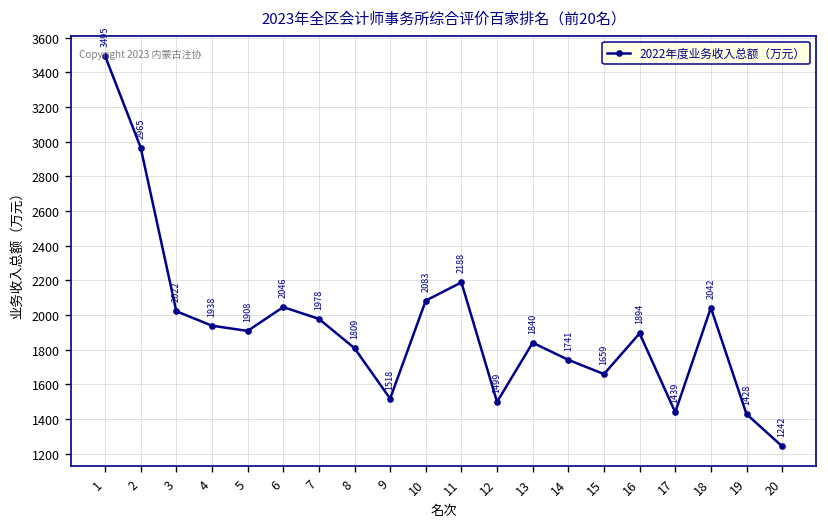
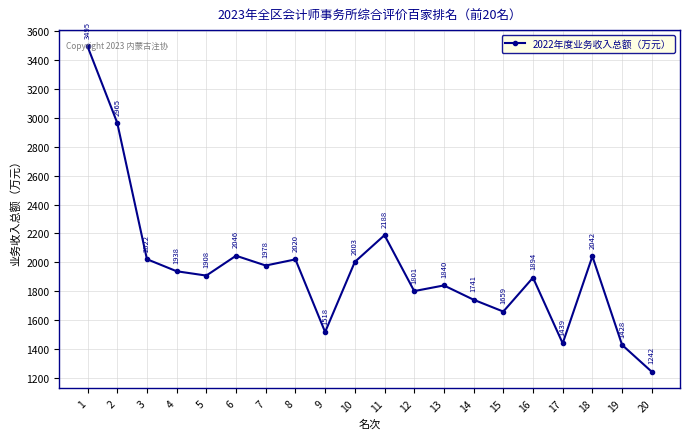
  {
    "1": 3495,
    "2": 2965,
    "3": 2022,
    "4": 1938,
    "5": 1908,
    "6": 2046,
    "7": 1978,
-   "8": 1809,
+   "8": 2020,
    "9": 1518,
-   "10": 2083,
+   "10": 2003,
    "11": 2188,
-   "12": 1499,
+   "12": 1801,
    "13": 1840,
    "14": 1741,
    "15": 1659,
    "16": 1894,
    "17": 1439,
    "18": 2042,
    "19": 1428,
    "20": 1242
  }
